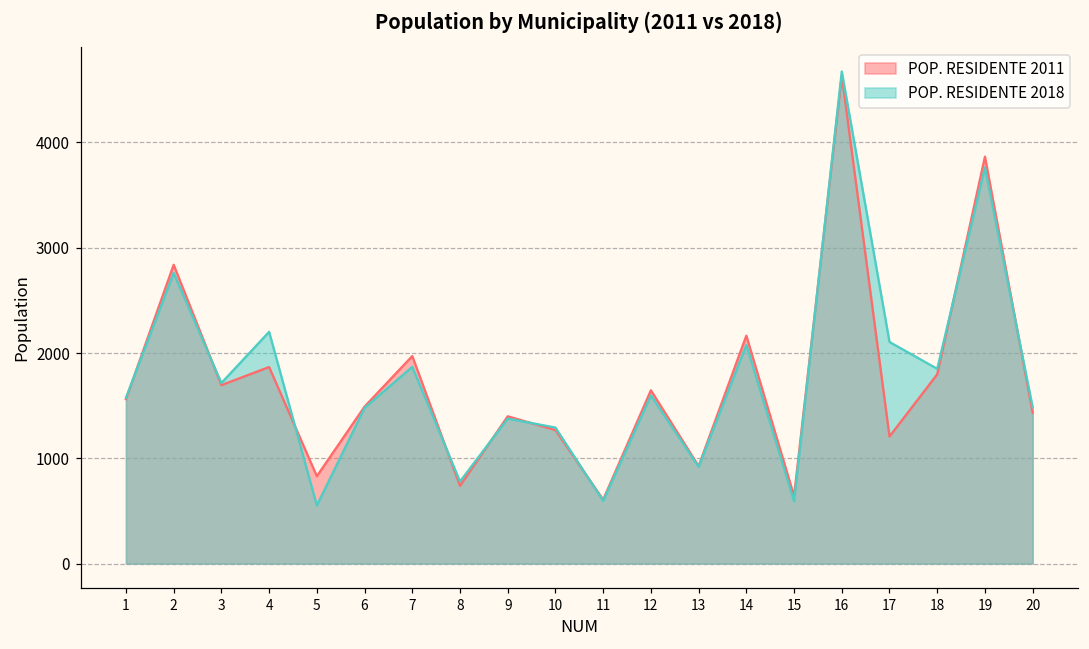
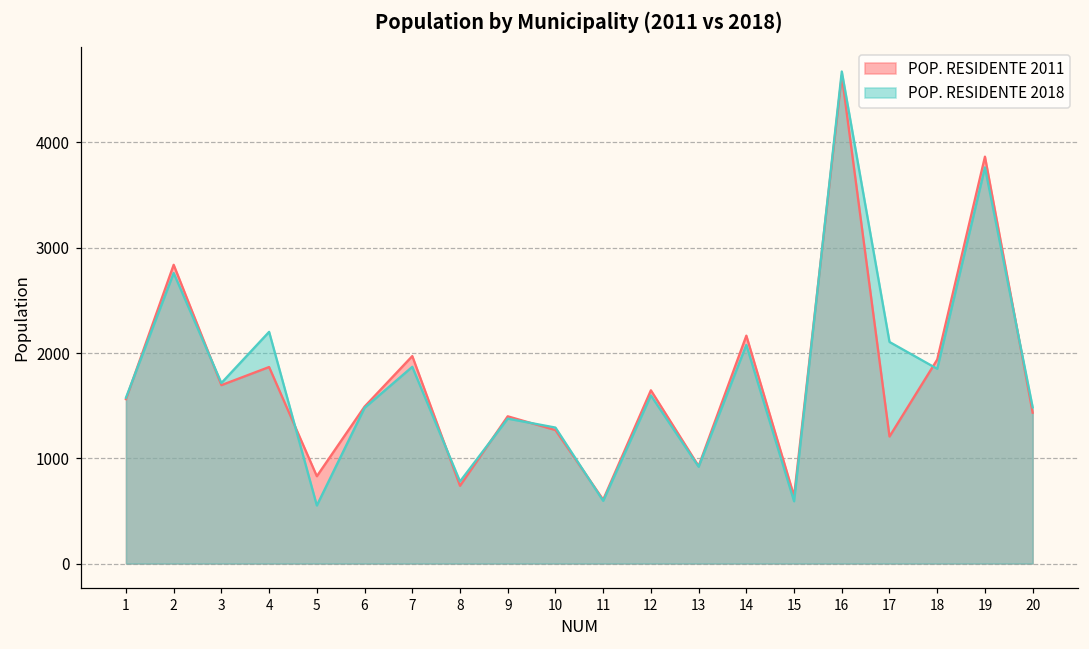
  {
    "POP. RESIDENTE 2011": {
      "2": 2800,
      "4": 1900,
      "5": 800,
      "7": 2000,
      "8": 700,
      "12": 1600,
      "14": 2200,
      "15": 600,
      "16": 4600,
      "17": 1200,
-     "18": 1800,
+     "18": 1900,
      "19": 3900,
      "20": 1400
    },
    "POP. RESIDENTE 2018": {
      "2": 2800,
      "4": 2200,
      "5": 600,
      "7": 1900,
      "8": 800,
      "12": 1600,
      "14": 2100,
      "15": 600,
      "16": 4700,
      "17": 2100,
      "18": 1900,
      "19": 3800,
      "20": 1500
    }
  }
